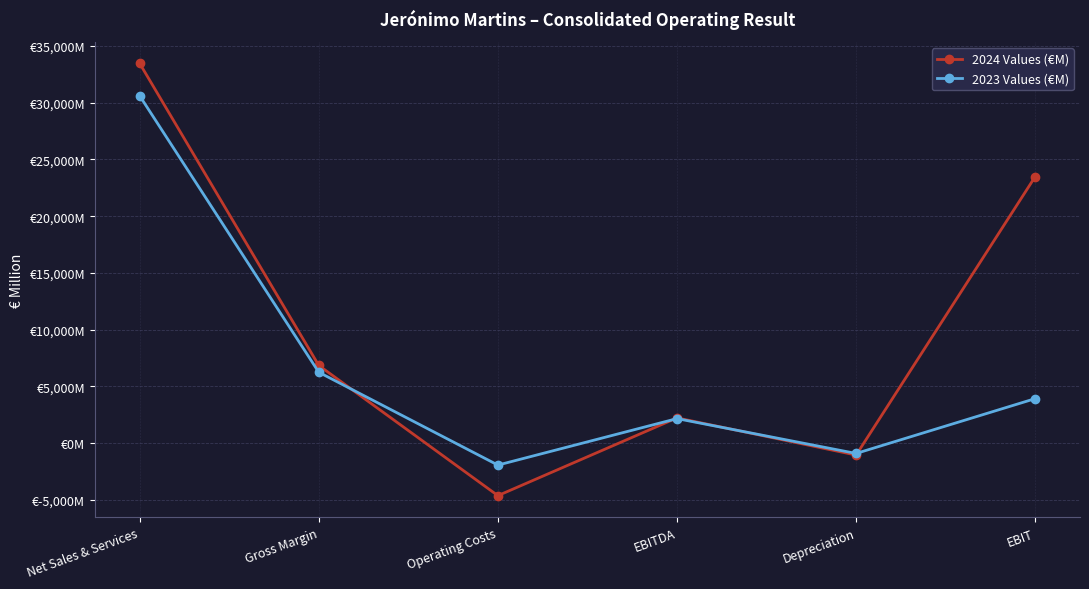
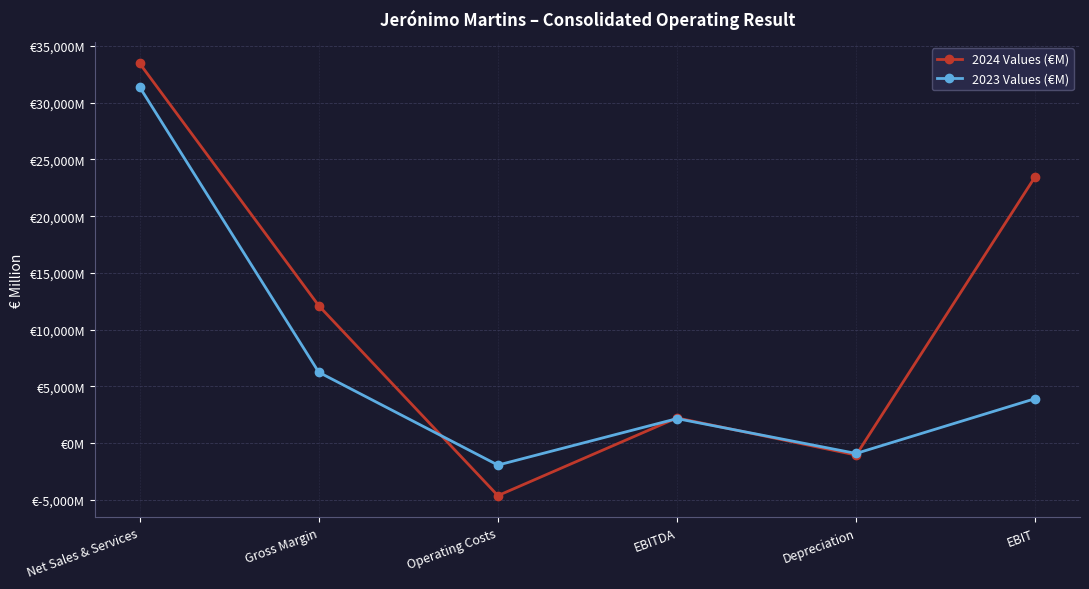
  {
    "2024 Values (€M)": {
      "Net Sales & Services": "€33,500,000,000",
-     "Gross Margin": "€6,900,000,000",
+     "Gross Margin": "€12,100,000,000",
      "Operating Costs": "€-4,600,000,000",
      "EBIT": "€23,500,000,000"
    },
    "2023 Values (€M)": {
-     "Net Sales & Services": "€30,600,000,000",
+     "Net Sales & Services": "€31,400,000,000",
      "Gross Margin": "€6,300,000,000",
      "Operating Costs": "€-1,900,000,000",
      "EBIT": "€3,900,000,000"
    }
  }
